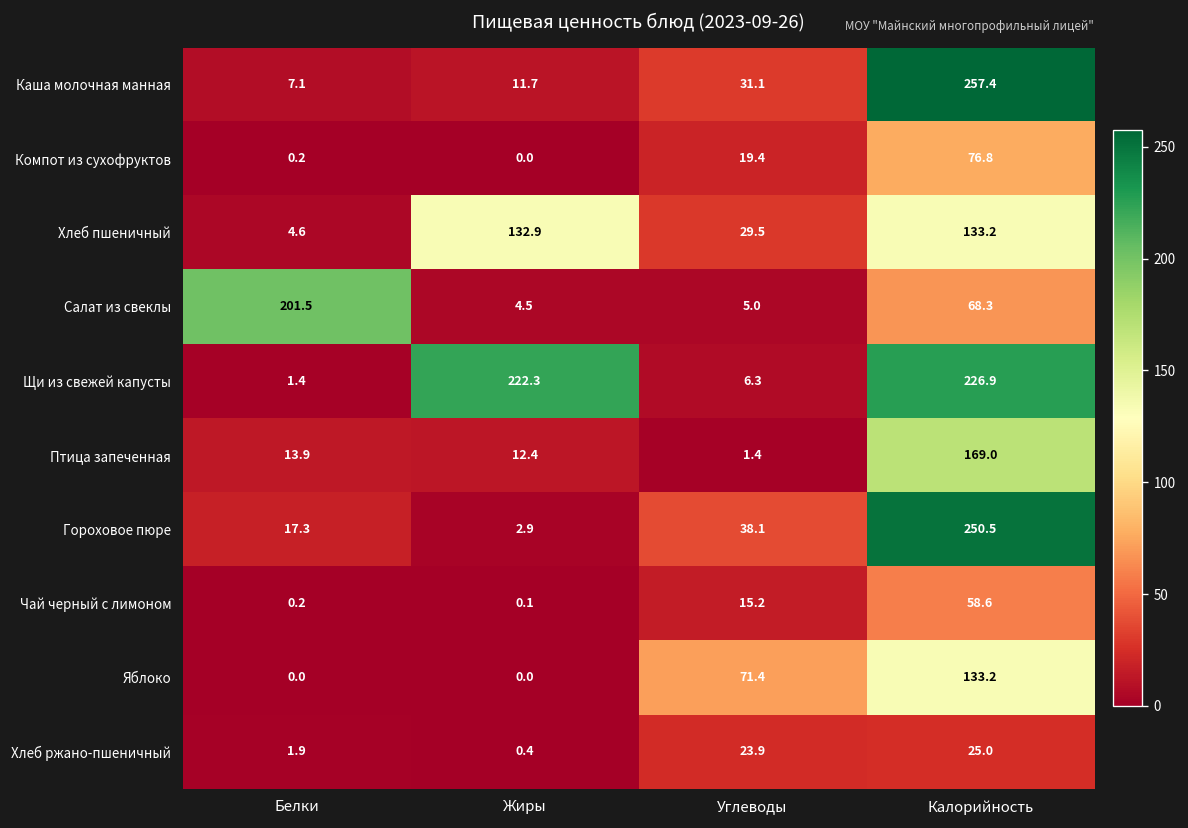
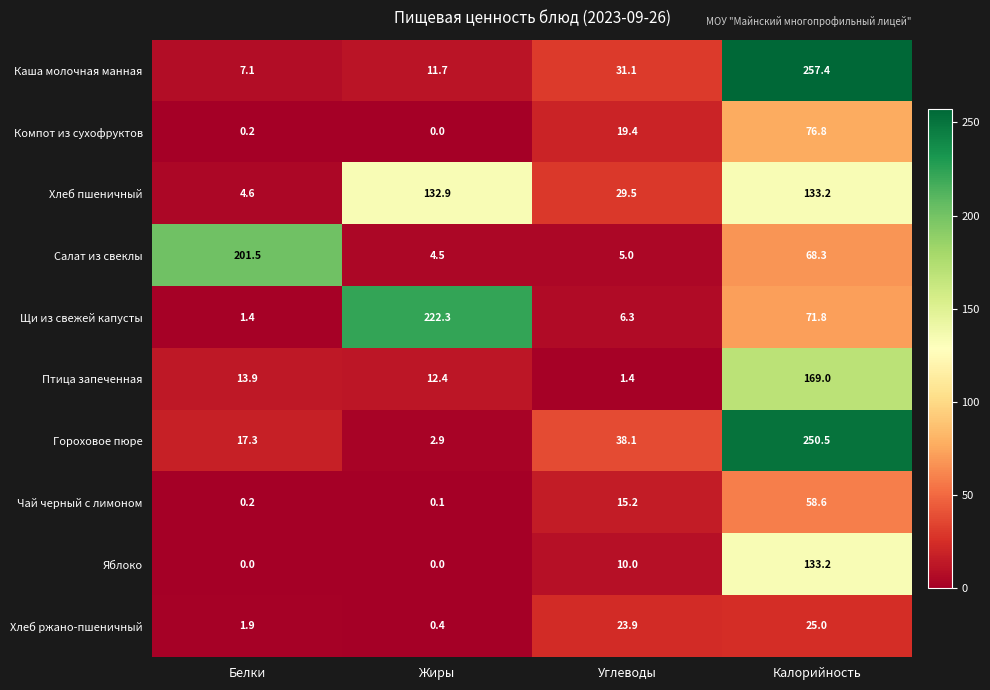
  {
    "Каша молочная манная": {
      "Белки": 7.1,
      "Жиры": 11.7,
      "Углеводы": 31.1,
      "Калорийность": 257.4
    },
    "Компот из сухофруктов": {
      "Белки": 0.2,
      "Жиры": 0.0,
      "Углеводы": 19.4,
      "Калорийность": 76.8
    },
    "Хлеб пшеничный": {
      "Белки": 4.6,
      "Жиры": 132.9,
      "Углеводы": 29.5,
      "Калорийность": 133.2
    },
    "Салат из свеклы": {
      "Белки": 201.5,
      "Жиры": 4.5,
      "Углеводы": 5.0,
      "Калорийность": 68.3
    },
    "Щи из свежей капусты": {
      "Белки": 1.4,
      "Жиры": 222.3,
      "Углеводы": 6.3,
-     "Калорийность": 226.9
+     "Калорийность": 71.8
    },
    "Птица запеченная": {
      "Белки": 13.9,
      "Жиры": 12.4,
      "Углеводы": 1.4,
      "Калорийность": 169.0
    },
    "Гороховое пюре": {
      "Белки": 17.3,
      "Жиры": 2.9,
      "Углеводы": 38.1,
      "Калорийность": 250.5
    },
    "Чай черный с лимоном": {
      "Белки": 0.2,
      "Жиры": 0.1,
      "Углеводы": 15.2,
      "Калорийность": 58.6
    },
    "Яблоко": {
      "Белки": 0.0,
      "Жиры": 0.0,
-     "Углеводы": 71.4,
+     "Углеводы": 10.0,
      "Калорийность": 133.2
    },
    "Хлеб ржано-пшеничный": {
      "Белки": 1.9,
      "Жиры": 0.4,
      "Углеводы": 23.9,
      "Калорийность": 25.0
    }
  }
